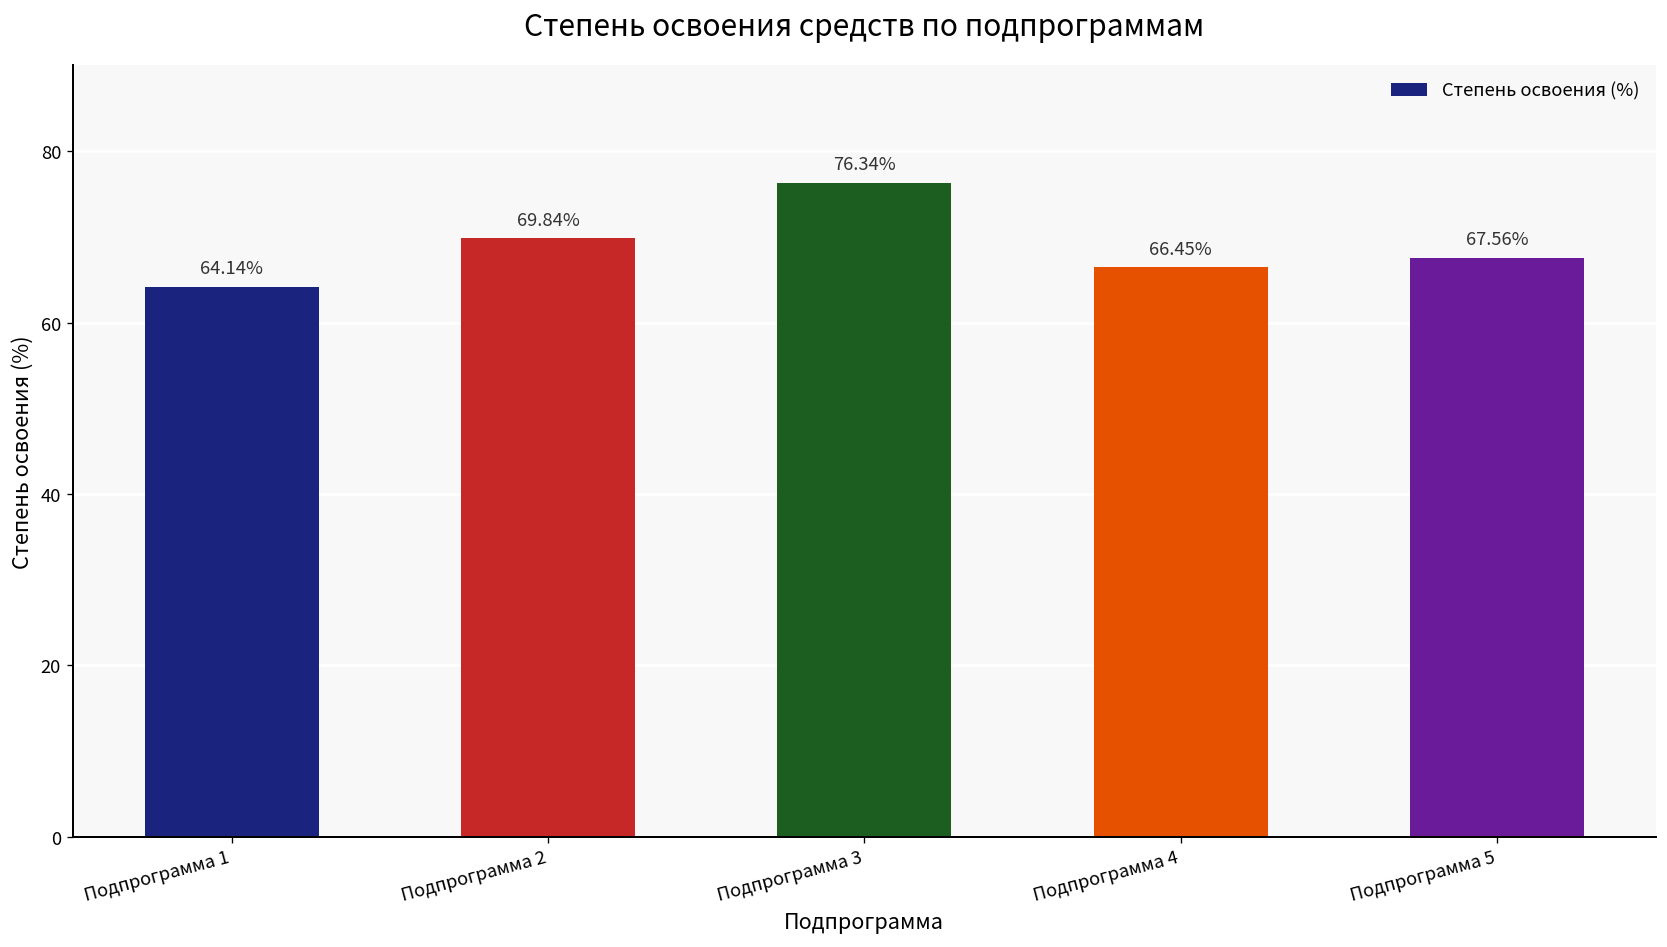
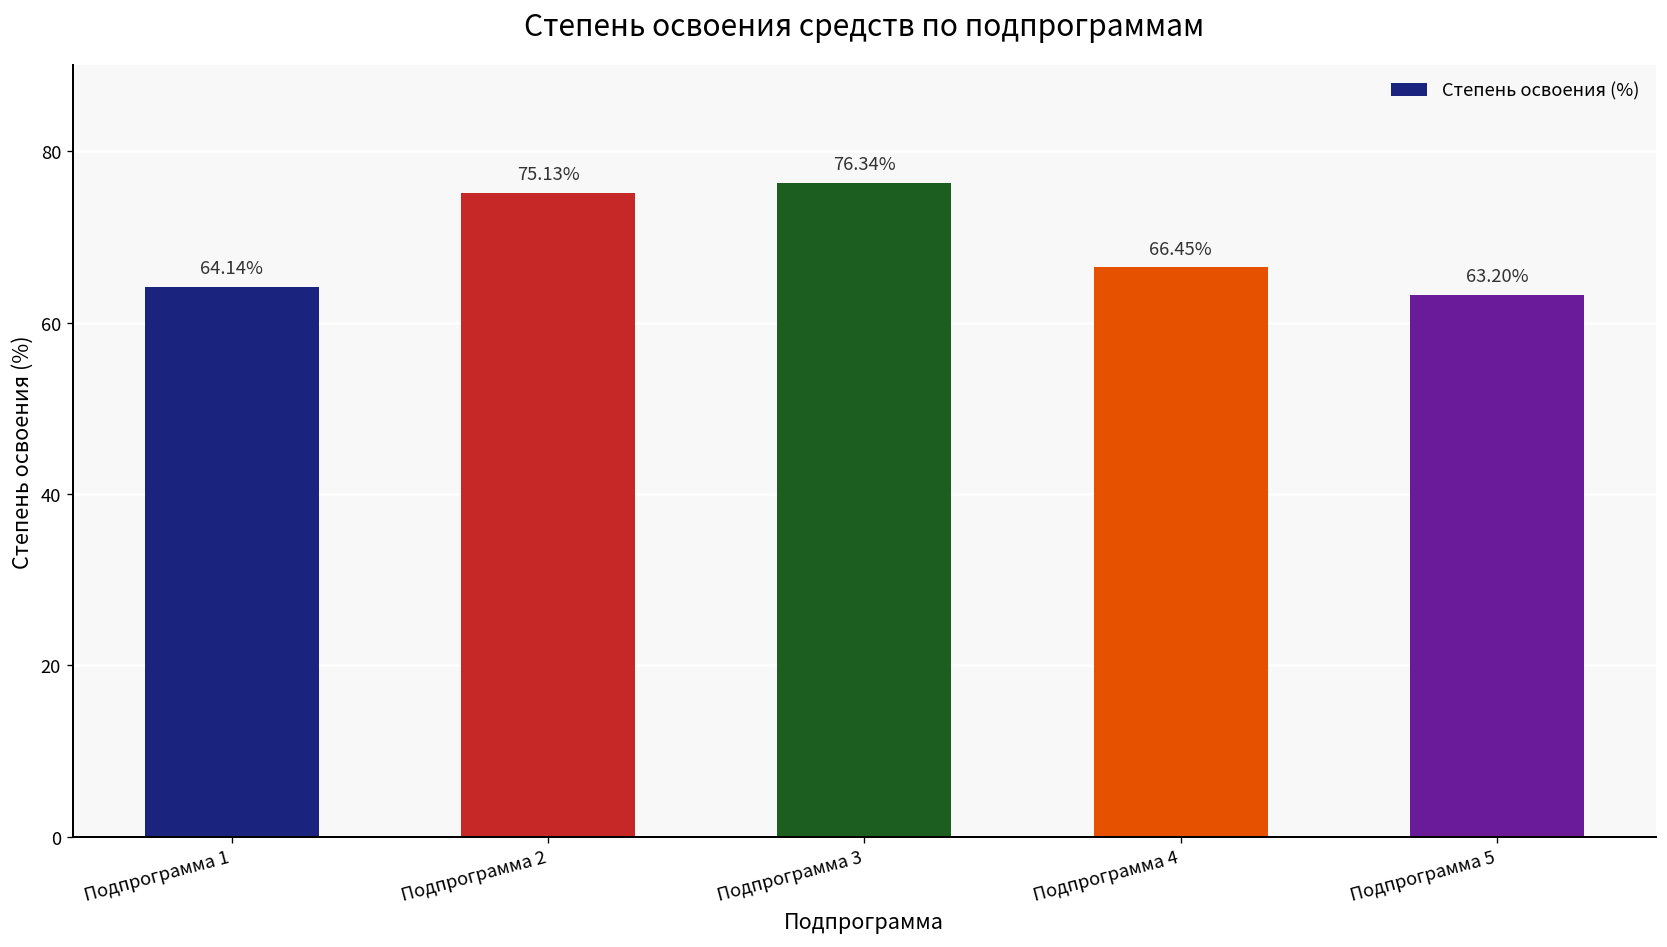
  {
    "Подпрограмма 1": "64.14%",
-   "Подпрограмма 2": "69.84%",
+   "Подпрограмма 2": "75.13%",
    "Подпрограмма 3": "76.34%",
    "Подпрограмма 4": "66.45%",
-   "Подпрограмма 5": "67.56%"
+   "Подпрограмма 5": "63.20%"
  }
